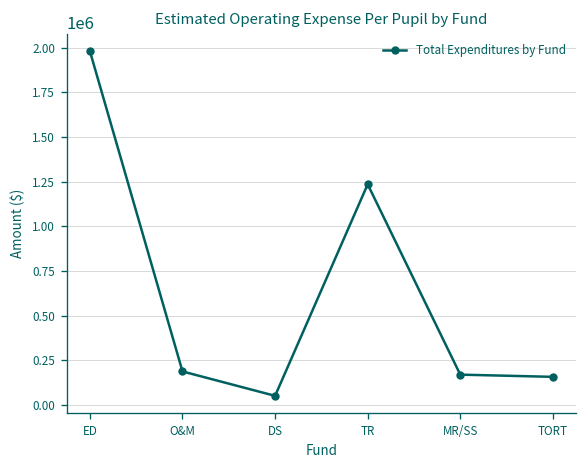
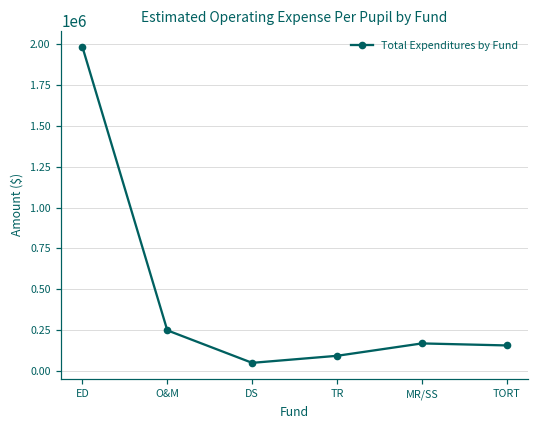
  {
    "ED": 1980000,
-   "O&M": 190000,
+   "O&M": 250000,
    "DS": 50000,
-   "TR": 1240000,
+   "TR": 90000,
    "MR/SS": 170000,
    "TORT": 160000
  }
